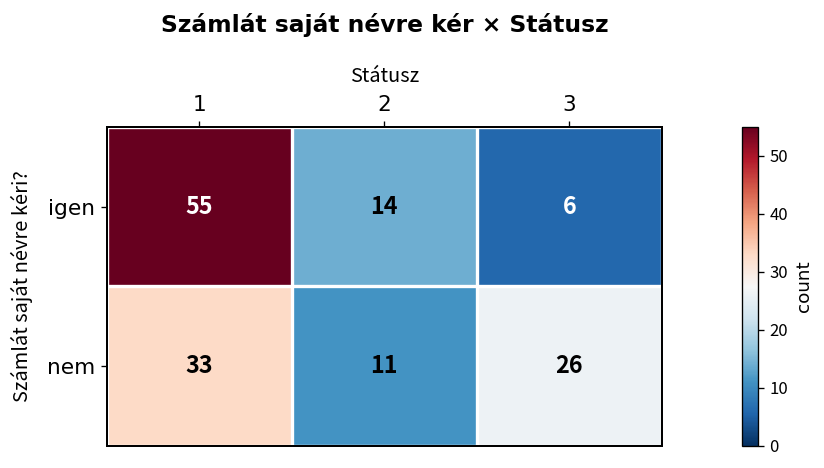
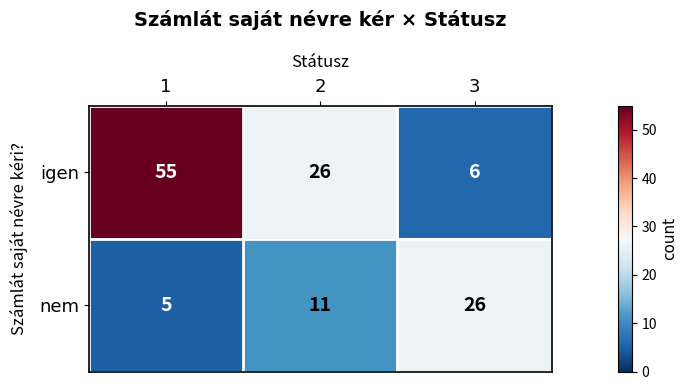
  {
    "igen": {
      "1": 55,
-     "2": 14,
+     "2": 26,
      "3": 6
    },
    "nem": {
-     "1": 33,
+     "1": 5,
      "2": 11,
      "3": 26
    }
  }
